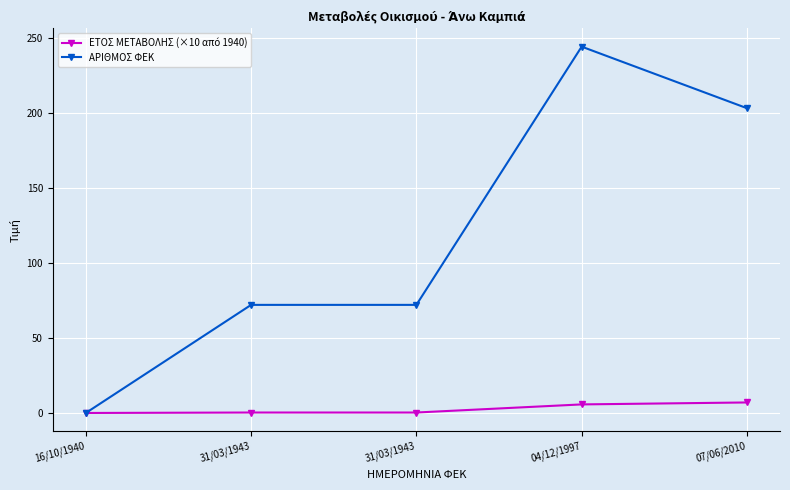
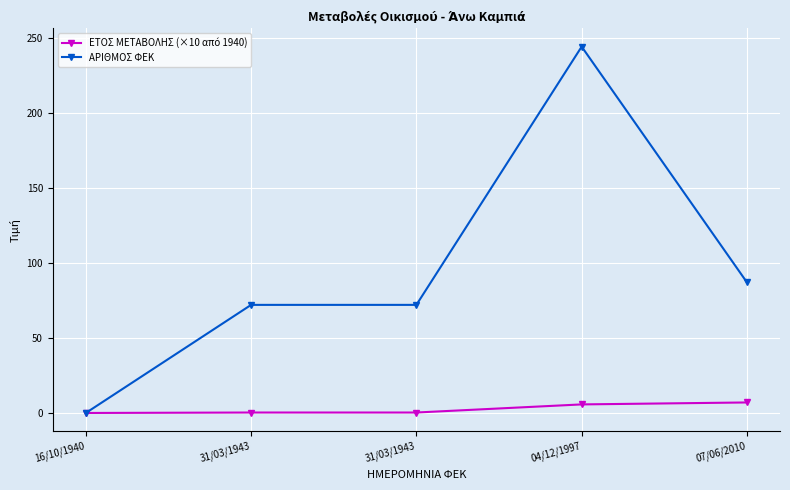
  {
    "ΕΤΟΣ ΜΕΤΑΒΟΛΗΣ (×10 από 1940)": {
      "04/12/1997": 6,
      "07/06/2010": 7
    },
    "ΑΡΙΘΜΟΣ ΦΕΚ": {
      "04/12/1997": 244,
-     "07/06/2010": 203
+     "07/06/2010": 87
    }
  }
